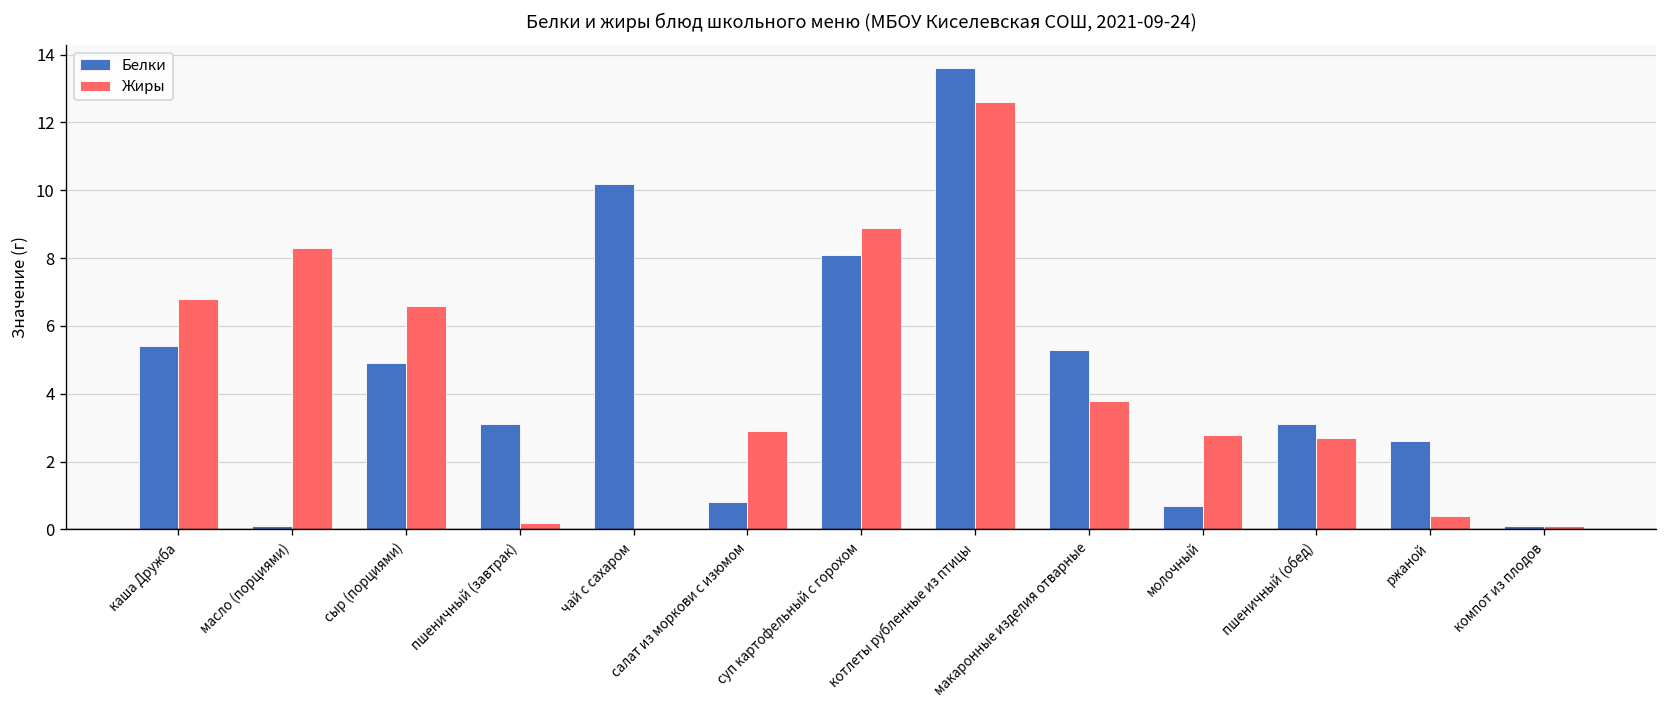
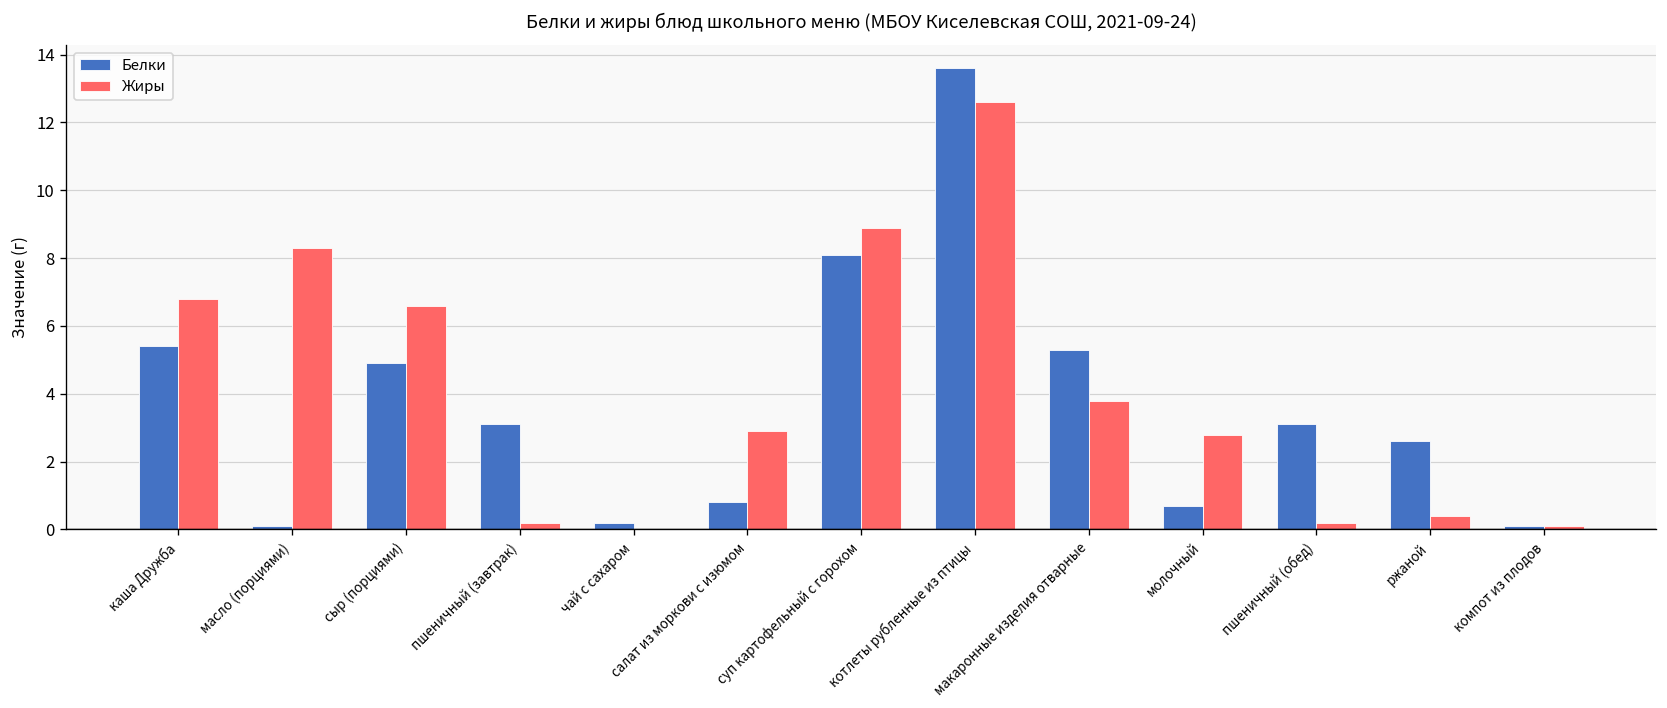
  {
    "Белки": {
      "каша Дружба": 5.4,
      "масло (порциями)": 0.1,
      "сыр (порциями)": 4.9,
      "пшеничный (завтрак)": 3.1,
-     "чай с сахаром": 10.2,
+     "чай с сахаром": 0.2,
      "салат из моркови с изюмом": 0.8,
      "суп картофельный с горохом": 8.1,
      "котлеты рубленные из птицы": 13.6,
      "макаронные изделия отварные": 5.3,
      "молочный": 0.7,
      "пшеничный (обед)": 3.1,
      "ржаной": 2.6,
      "компот из плодов": 0.1
    },
    "Жиры": {
      "каша Дружба": 6.8,
      "масло (порциями)": 8.3,
      "сыр (порциями)": 6.6,
      "пшеничный (завтрак)": 0.2,
      "чай с сахаром": 0.0,
      "салат из моркови с изюмом": 2.9,
      "суп картофельный с горохом": 8.9,
      "котлеты рубленные из птицы": 12.6,
      "макаронные изделия отварные": 3.8,
      "молочный": 2.8,
-     "пшеничный (обед)": 2.7,
+     "пшеничный (обед)": 0.2,
      "ржаной": 0.4,
      "компот из плодов": 0.1
    }
  }
